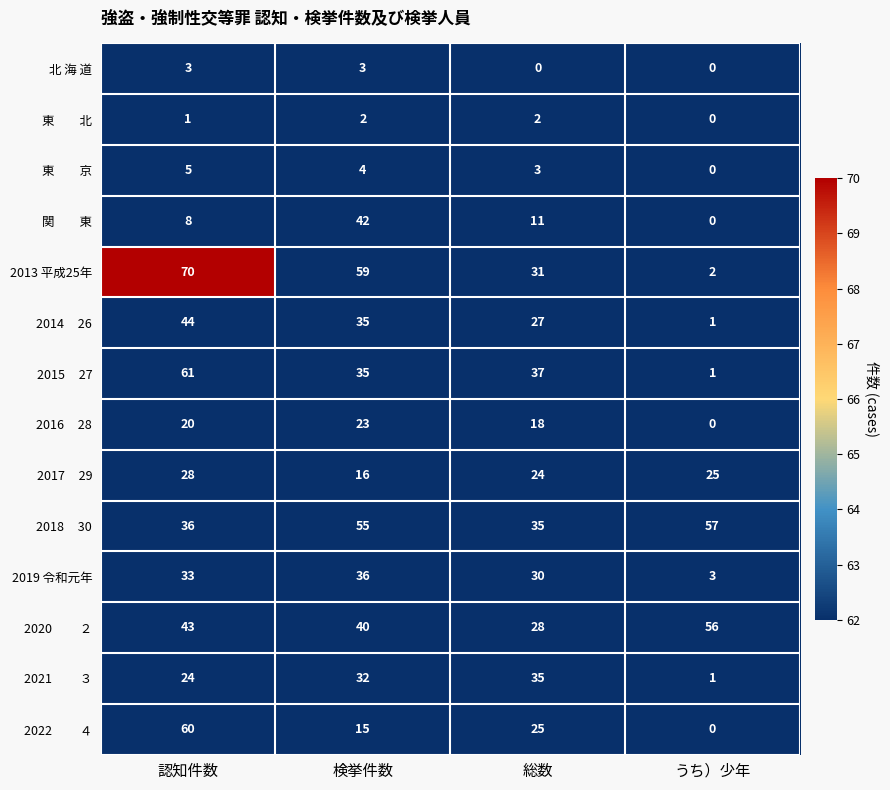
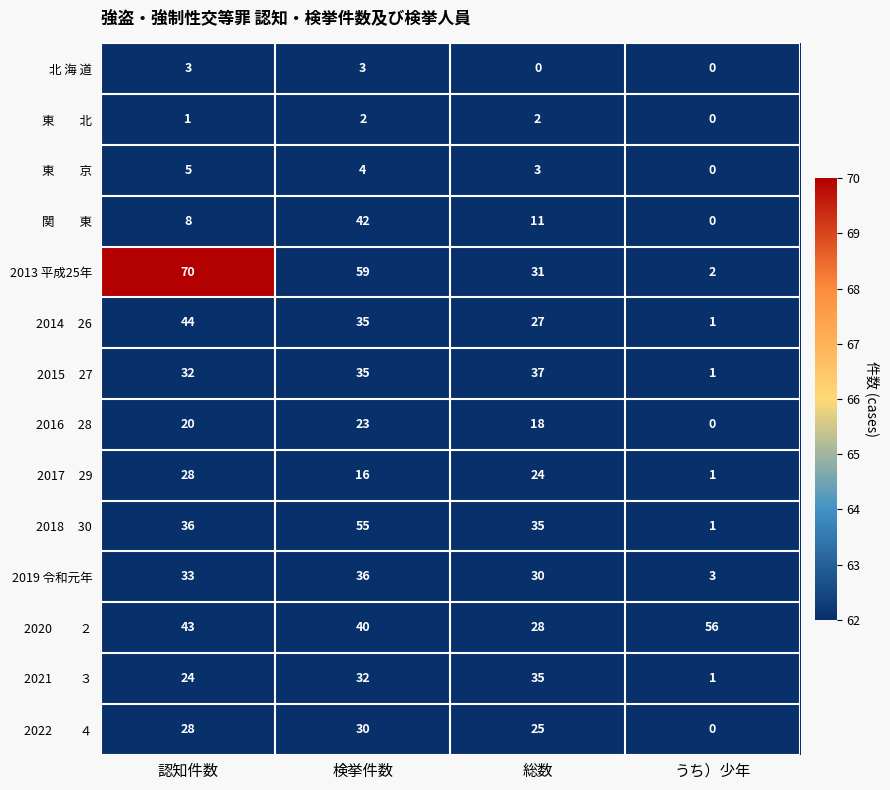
  {
    "北 海 道": {
      "認知件数": 3,
      "検挙件数": 3,
      "総数": 0,
      "うち）少年": 0
    },
    "東 北": {
      "認知件数": 1,
      "検挙件数": 2,
      "総数": 2,
      "うち）少年": 0
    },
    "東 京": {
      "認知件数": 5,
      "検挙件数": 4,
      "総数": 3,
      "うち）少年": 0
    },
    "関 東": {
      "認知件数": 8,
      "検挙件数": 42,
      "総数": 11,
      "うち）少年": 0
    },
    "2013 平成25年": {
      "認知件数": 70,
      "検挙件数": 59,
      "総数": 31,
      "うち）少年": 2
    },
    "2014 26": {
      "認知件数": 44,
      "検挙件数": 35,
      "総数": 27,
      "うち）少年": 1
    },
    "2015 27": {
-     "認知件数": 61,
+     "認知件数": 32,
      "検挙件数": 35,
      "総数": 37,
      "うち）少年": 1
    },
    "2016 28": {
      "認知件数": 20,
      "検挙件数": 23,
      "総数": 18,
      "うち）少年": 0
    },
    "2017 29": {
      "認知件数": 28,
      "検挙件数": 16,
      "総数": 24,
-     "うち）少年": 25
+     "うち）少年": 1
    },
    "2018 30": {
      "認知件数": 36,
      "検挙件数": 55,
      "総数": 35,
-     "うち）少年": 57
+     "うち）少年": 1
    },
    "2019 令和元年": {
      "認知件数": 33,
      "検挙件数": 36,
      "総数": 30,
      "うち）少年": 3
    },
    "2020 ２": {
      "認知件数": 43,
      "検挙件数": 40,
      "総数": 28,
      "うち）少年": 56
    },
    "2021 ３": {
      "認知件数": 24,
      "検挙件数": 32,
      "総数": 35,
      "うち）少年": 1
    },
    "2022 ４": {
-     "認知件数": 60,
-     "検挙件数": 15,
+     "認知件数": 28,
+     "検挙件数": 30,
      "総数": 25,
      "うち）少年": 0
    }
  }
